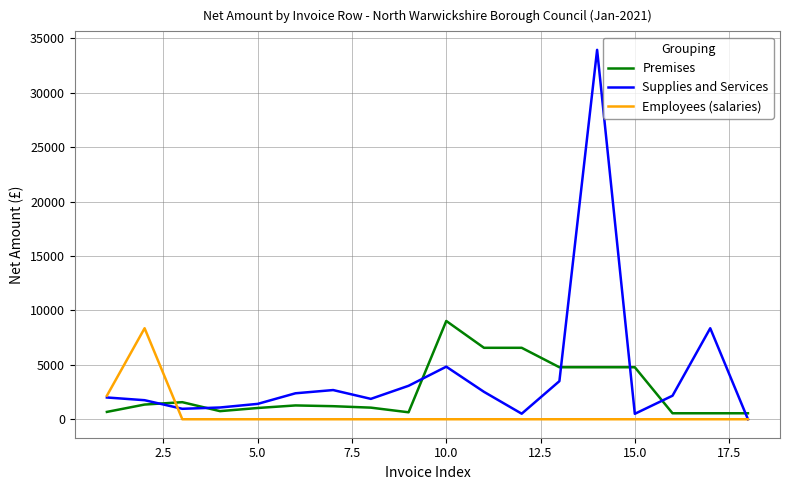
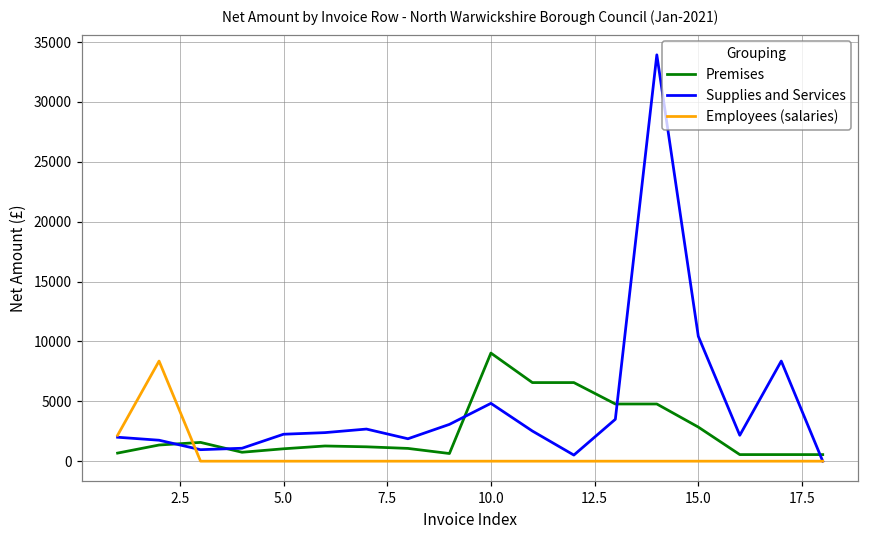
  {
    "Premises": {
      "5.0": 1000,
      "10.0": 9000,
-     "15.0": 4800
+     "15.0": 2800
    },
    "Supplies and Services": {
-     "5.0": 1400,
+     "5.0": 2300,
      "10.0": 4800,
-     "15.0": 500
+     "15.0": 10400
    },
    "Employees (salaries)": {
      "5.0": 0,
      "10.0": 0,
      "15.0": 0
    }
  }
